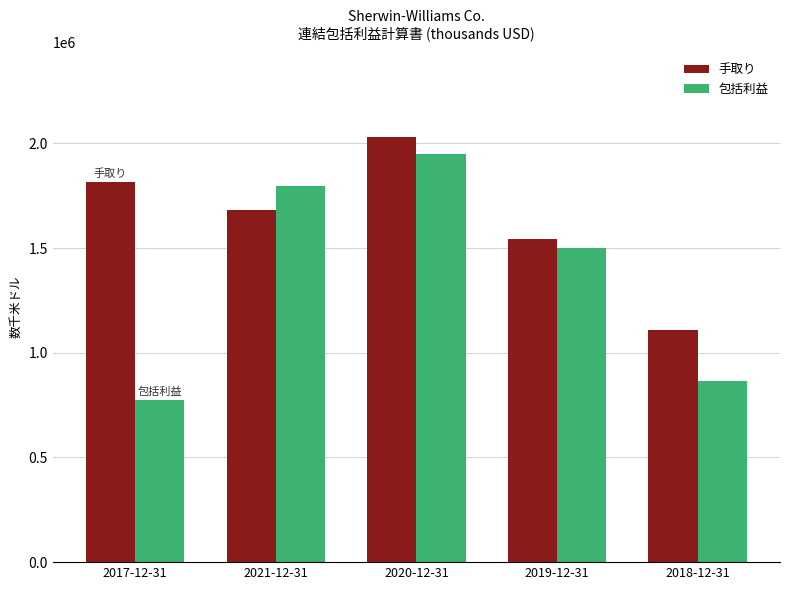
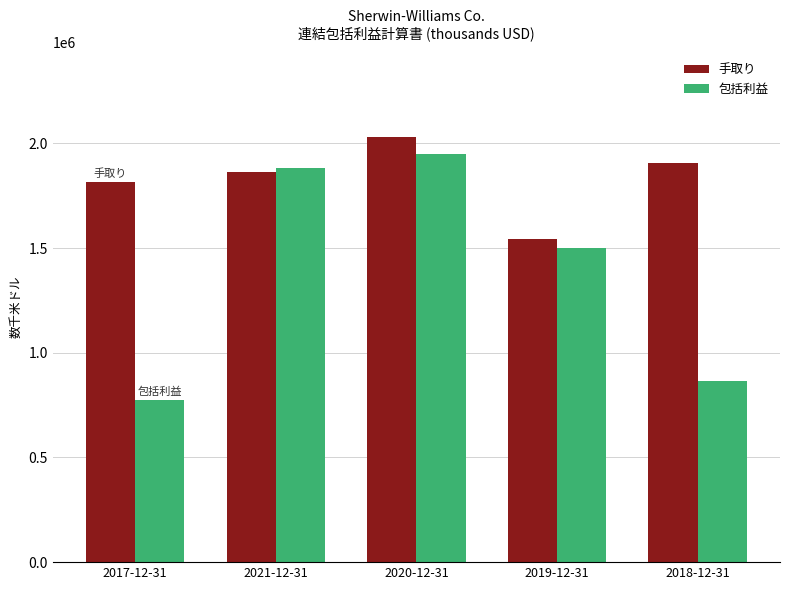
  {
    "手取り": {
      "2017-12-31": 1810000,
-     "2021-12-31": 1680000,
+     "2021-12-31": 1860000,
      "2020-12-31": 2030000,
      "2019-12-31": 1540000,
-     "2018-12-31": 1110000
+     "2018-12-31": 1910000
    },
    "包括利益": {
      "2017-12-31": 770000,
-     "2021-12-31": 1800000,
+     "2021-12-31": 1880000,
      "2020-12-31": 1950000,
      "2019-12-31": 1500000,
      "2018-12-31": 870000
    }
  }
